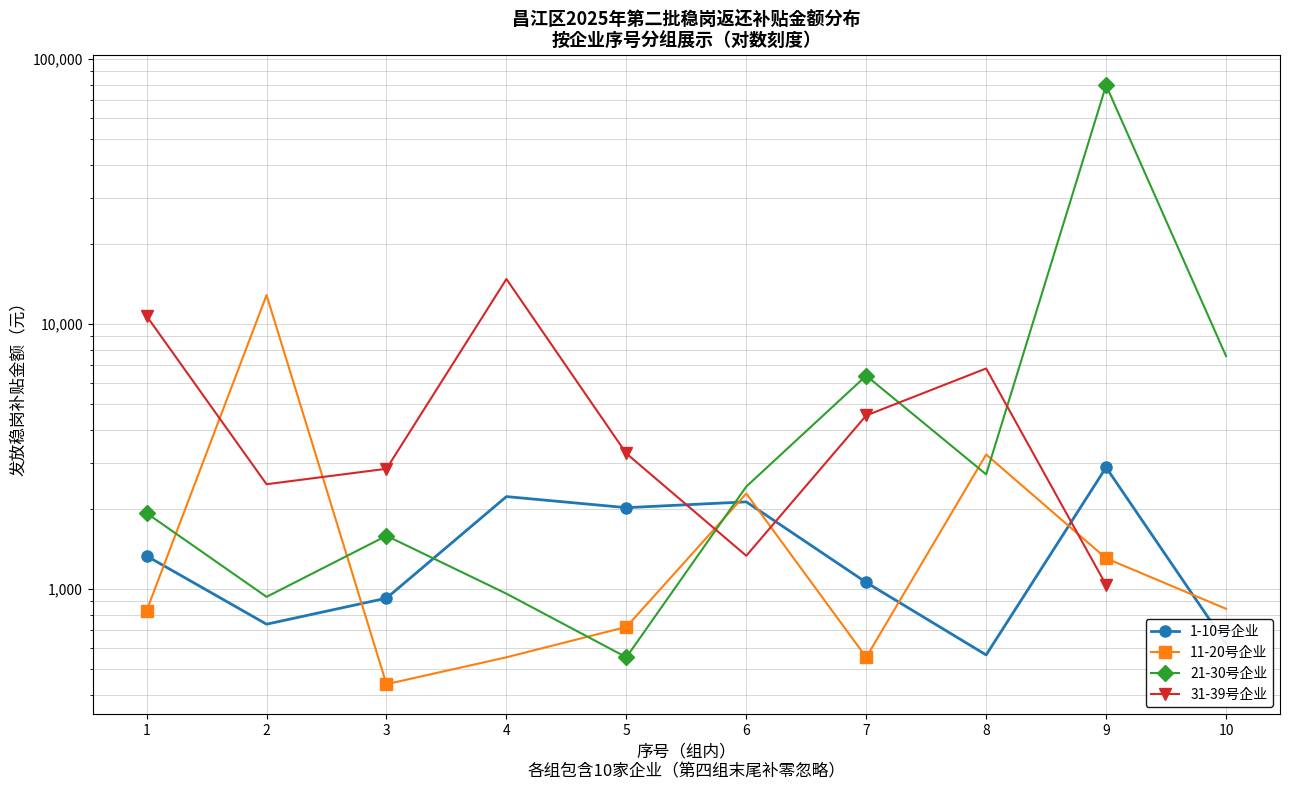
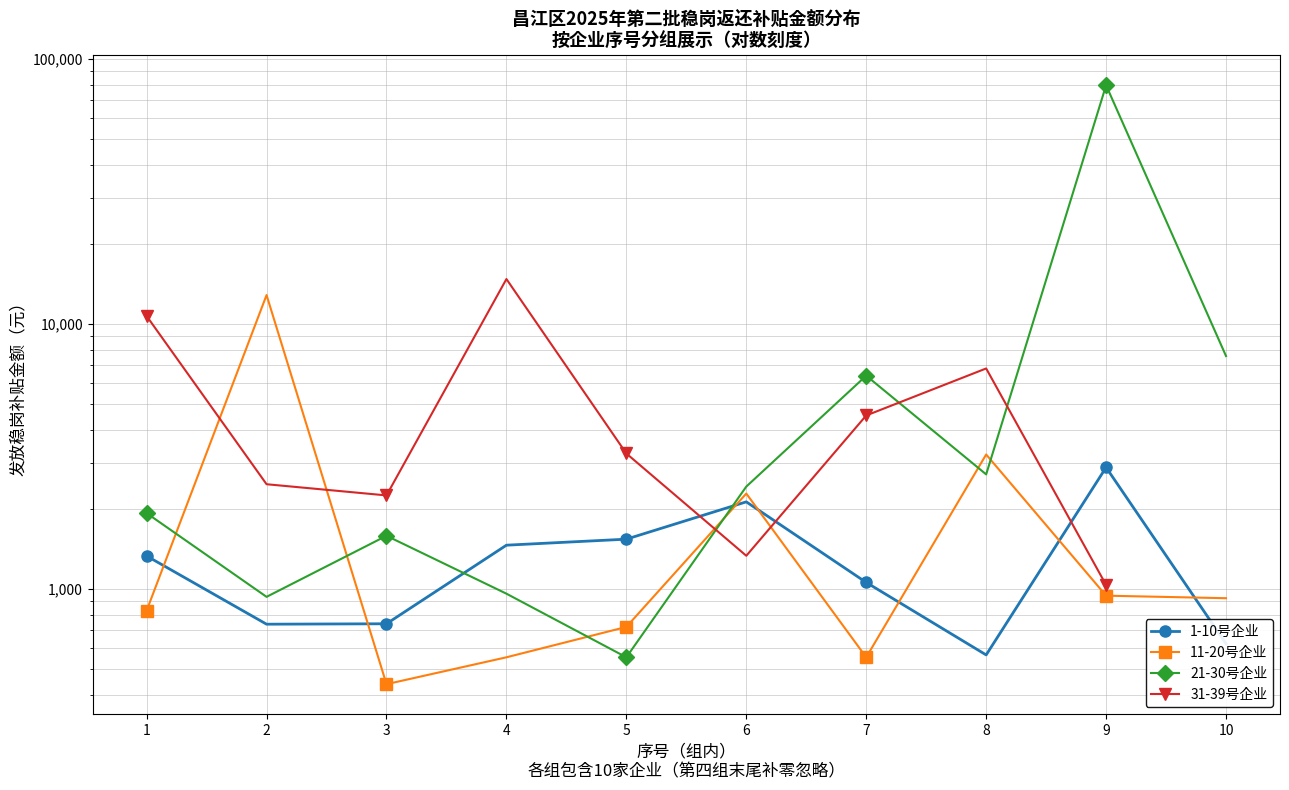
  {
    "1-10号企业": {
      "1": "1,300",
      "2": "740",
-     "3": "920",
-     "4": "2,200",
-     "5": "2,000",
+     "3": "740",
+     "4": "1,500",
+     "5": "1,500",
      "6": "2,100",
      "7": "1,060",
      "8": "560",
      "9": "2,900"
    },
    "11-20号企业": {
      "1": "830",
      "2": "13,000",
      "3": "440",
      "4": "550",
      "5": "720",
      "6": "2,300",
      "7": "550",
      "8": "3,200",
-     "9": "1,300",
-     "10": "840"
+     "9": "940",
+     "10": "920"
    },
    "21-30号企业": {
      "1": "1,900",
      "2": "940",
      "3": "1,600",
      "4": "960",
      "5": "550",
      "6": "2,400",
      "7": "6,400",
      "8": "2,700",
      "9": "80,000",
      "10": "7,600"
    },
    "31-39号企业": {
      "1": "10,700",
      "2": "2,500",
-     "3": "2,800",
+     "3": "2,300",
      "4": "15,000",
      "5": "3,300",
      "6": "1,300",
      "7": "4,500",
      "8": "6,800",
      "9": "1,040"
    }
  }
